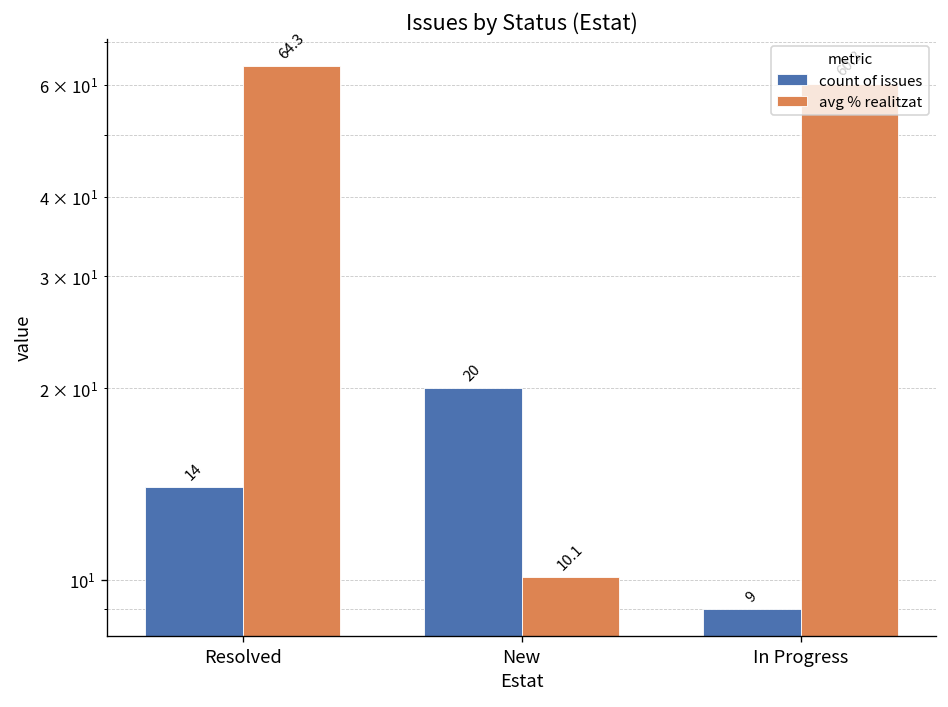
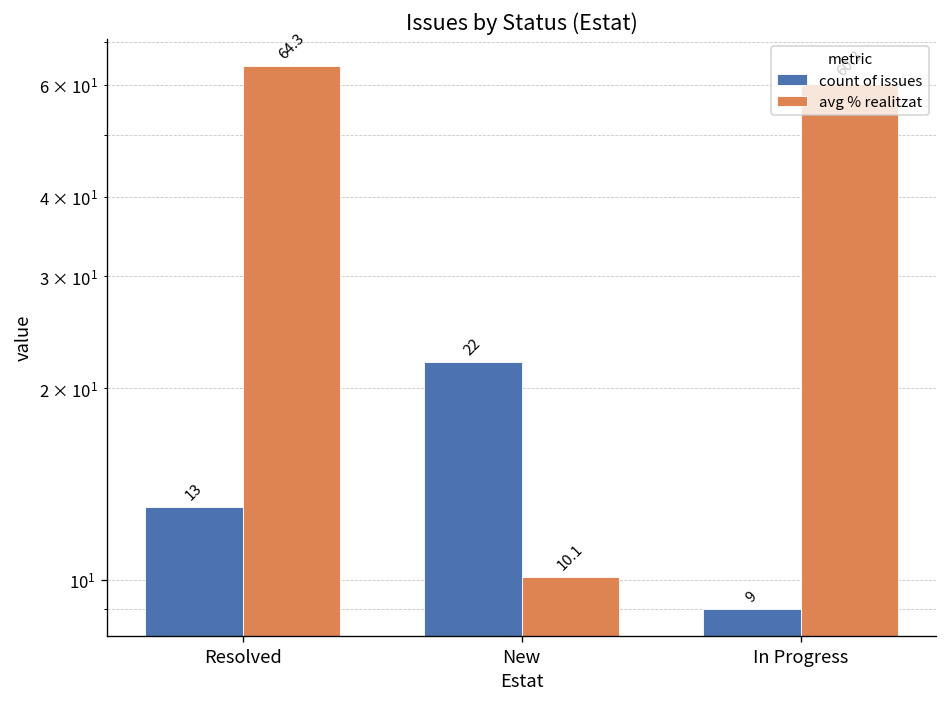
  {
    "count of issues": {
-     "Resolved": 14,
-     "New": 20,
+     "Resolved": 13,
+     "New": 22,
      "In Progress": 9
    },
    "avg % realitzat": {
      "Resolved": 64.3,
      "New": 10.1
    }
  }
